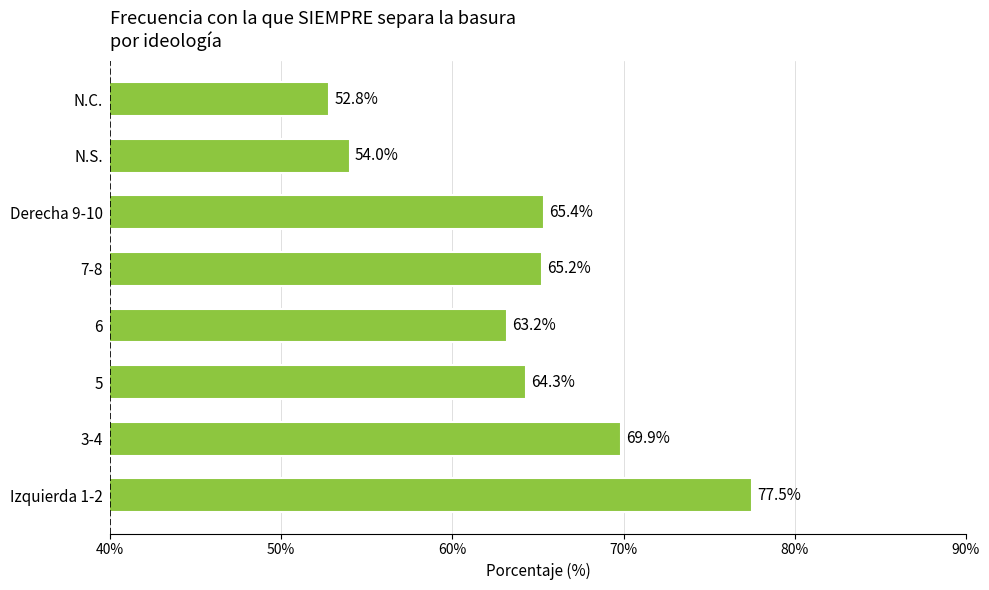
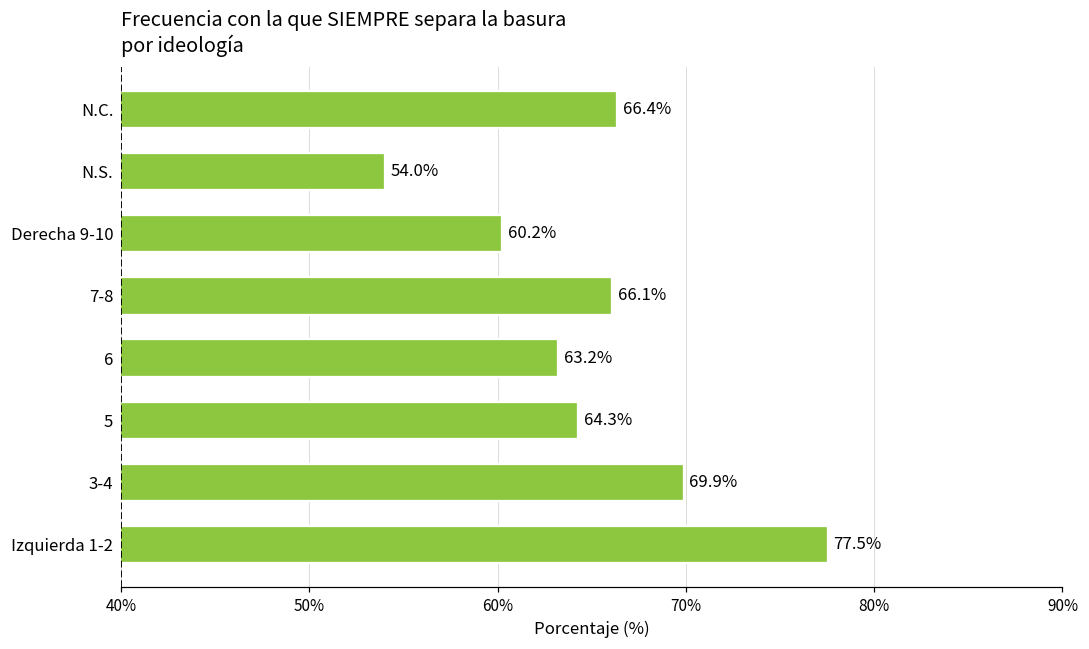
  {
-   "N.C.": "52.8%",
+   "N.C.": "66.4%",
    "N.S.": "54.0%",
-   "Derecha 9-10": "65.4%",
-   "7-8": "65.2%",
+   "Derecha 9-10": "60.2%",
+   "7-8": "66.1%",
    "6": "63.2%",
    "5": "64.3%",
    "3-4": "69.9%",
    "Izquierda 1-2": "77.5%"
  }
